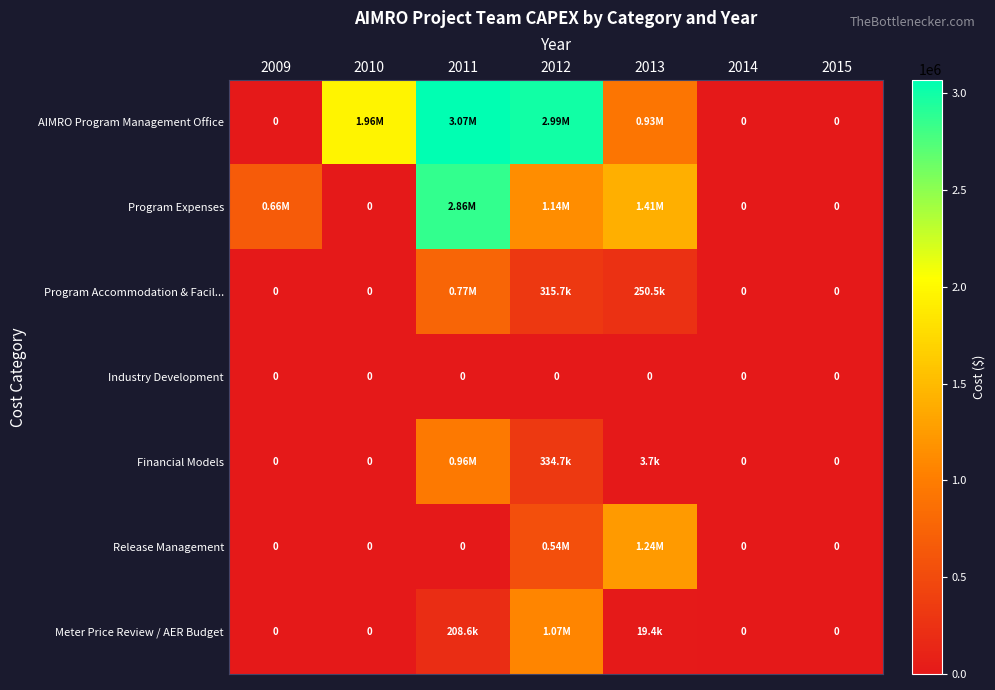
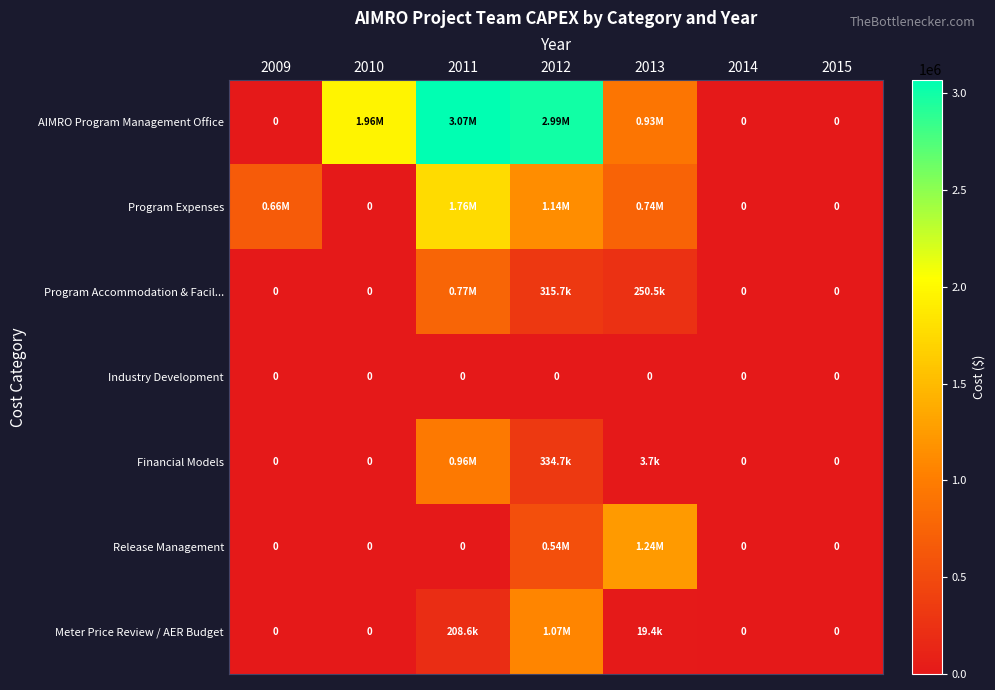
  {
    "AIMRO Program Management Office": {
      "2009": "0",
      "2010": "1.96M",
      "2011": "3.07M",
      "2012": "2.99M",
      "2013": "0.93M",
      "2014": "0",
      "2015": "0"
    },
    "Program Expenses": {
      "2009": "0.66M",
      "2010": "0",
-     "2011": "2.86M",
+     "2011": "1.76M",
      "2012": "1.14M",
-     "2013": "1.41M",
+     "2013": "0.74M",
      "2014": "0",
      "2015": "0"
    },
    "Program Accommodation & Facil...": {
      "2009": "0",
      "2010": "0",
      "2011": "0.77M",
      "2012": "315.7k",
      "2013": "250.5k",
      "2014": "0",
      "2015": "0"
    },
    "Industry Development": {
      "2009": "0",
      "2010": "0",
      "2011": "0",
      "2012": "0",
      "2013": "0",
      "2014": "0",
      "2015": "0"
    },
    "Financial Models": {
      "2009": "0",
      "2010": "0",
      "2011": "0.96M",
      "2012": "334.7k",
      "2013": "3.7k",
      "2014": "0",
      "2015": "0"
    },
    "Release Management": {
      "2009": "0",
      "2010": "0",
      "2011": "0",
      "2012": "0.54M",
      "2013": "1.24M",
      "2014": "0",
      "2015": "0"
    },
    "Meter Price Review / AER Budget": {
      "2009": "0",
      "2010": "0",
      "2011": "208.6k",
      "2012": "1.07M",
      "2013": "19.4k",
      "2014": "0",
      "2015": "0"
    }
  }
